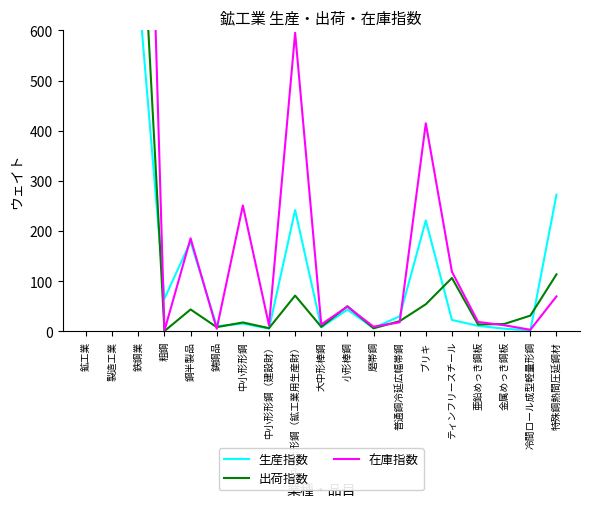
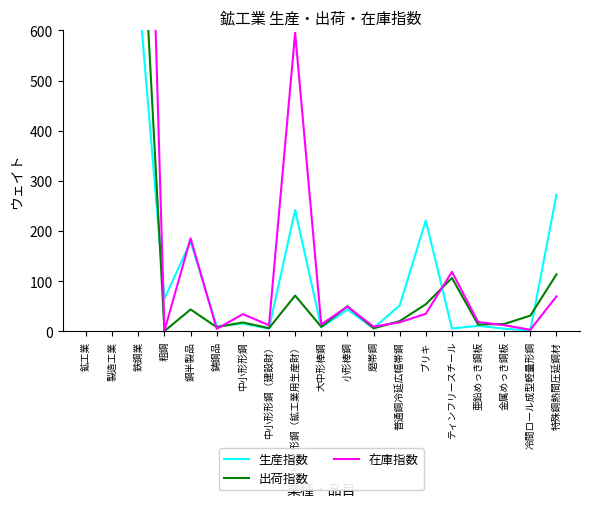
  {
    "生産指数": {
      "粗鋼": 70,
      "鋼半製品": 180,
      "中小形形鋼（鉱工業用生産財）": 240,
      "小形棒鋼": 40,
-     "普通鋼冷延広幅帯鋼": 30,
+     "普通鋼冷延広幅帯鋼": 50,
      "ブリキ": 220,
-     "ティンフリースチール": 20,
+     "ティンフリースチール": 10,
      "金属めっき鋼板": 10,
      "特殊鋼熱間圧延鋼材": 270
    },
    "出荷指数": {
      "鋼半製品": 40,
      "中小形形鋼（鉱工業用生産財）": 70,
      "ブリキ": 50,
      "ティンフリースチール": 110,
      "冷間ロール成型軽量形鋼": 30,
      "特殊鋼熱間圧延鋼材": 110
    },
    "在庫指数": {
      "鋼半製品": 190,
-     "中小形形鋼": 250,
+     "中小形形鋼": 30,
      "中小形形鋼（建設財）": 10,
      "中小形形鋼（鉱工業用生産財）": 600,
-     "ブリキ": 410,
+     "ブリキ": 30,
      "ティンフリースチール": 120,
      "特殊鋼熱間圧延鋼材": 70
    }
  }
